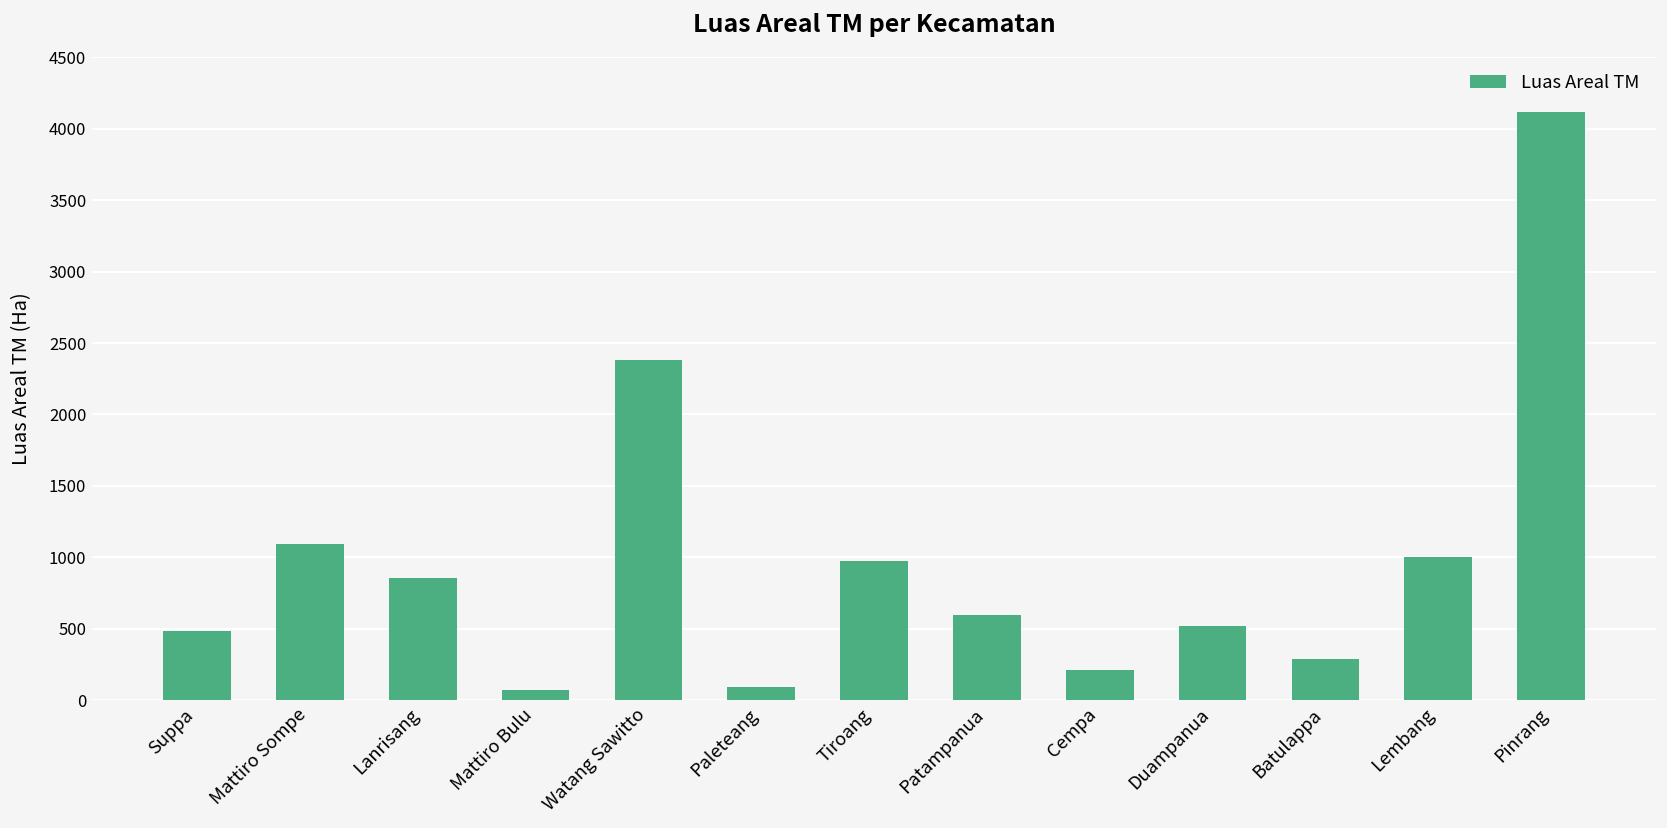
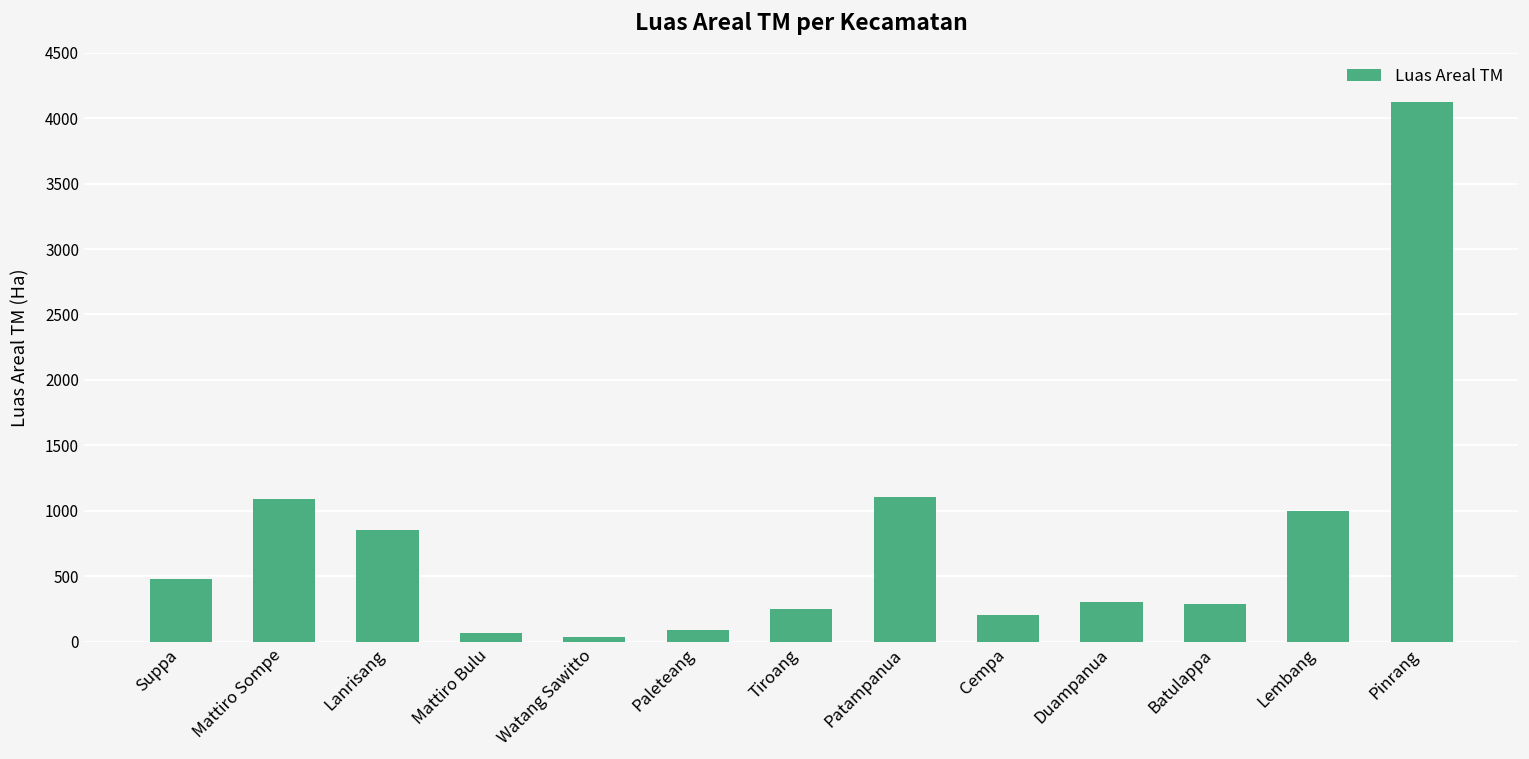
  {
    "Suppa": 480,
    "Mattiro Sompe": 1090,
    "Lanrisang": 860,
    "Mattiro Bulu": 70,
-   "Watang Sawitto": 2380,
+   "Watang Sawitto": 40,
    "Paleteang": 90,
-   "Tiroang": 970,
-   "Patampanua": 600,
+   "Tiroang": 250,
+   "Patampanua": 1110,
    "Cempa": 210,
-   "Duampanua": 520,
+   "Duampanua": 300,
    "Batulappa": 290,
    "Lembang": 1000,
    "Pinrang": 4120
  }
